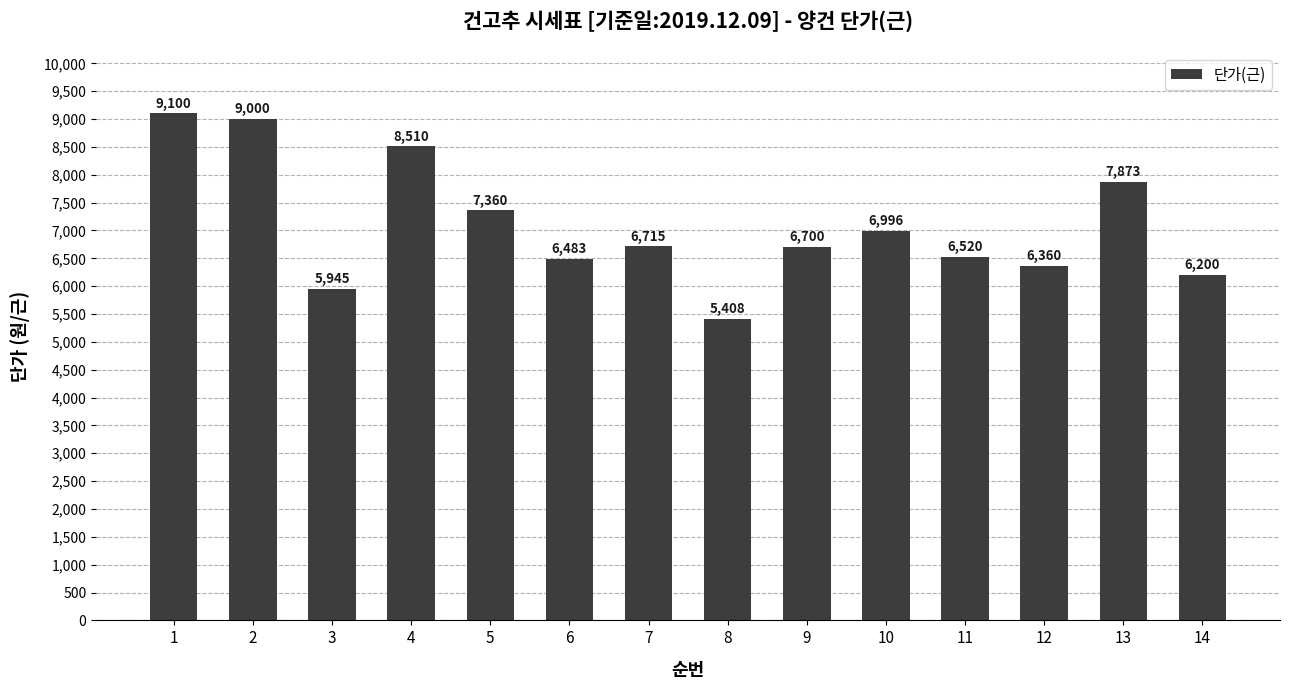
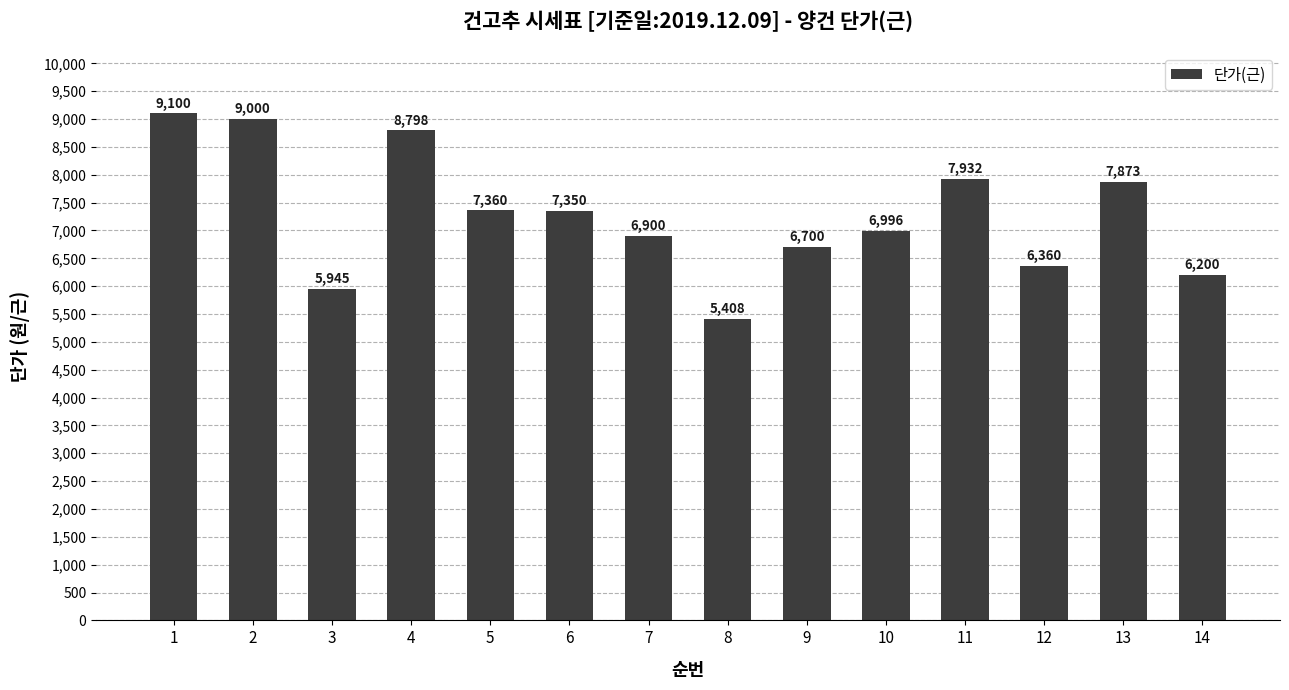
  {
    "1": "9,100",
    "2": "9,000",
    "3": "5,945",
-   "4": "8,510",
+   "4": "8,798",
    "5": "7,360",
-   "6": "6,483",
-   "7": "6,715",
+   "6": "7,350",
+   "7": "6,900",
    "8": "5,408",
    "9": "6,700",
    "10": "6,996",
-   "11": "6,520",
+   "11": "7,932",
    "12": "6,360",
    "13": "7,873",
    "14": "6,200"
  }
